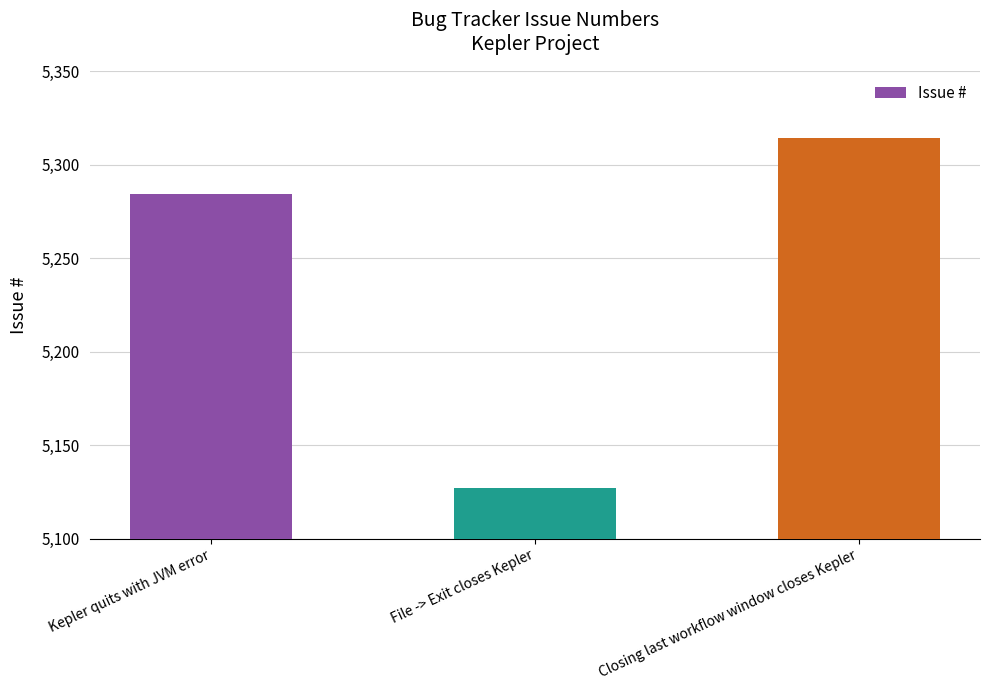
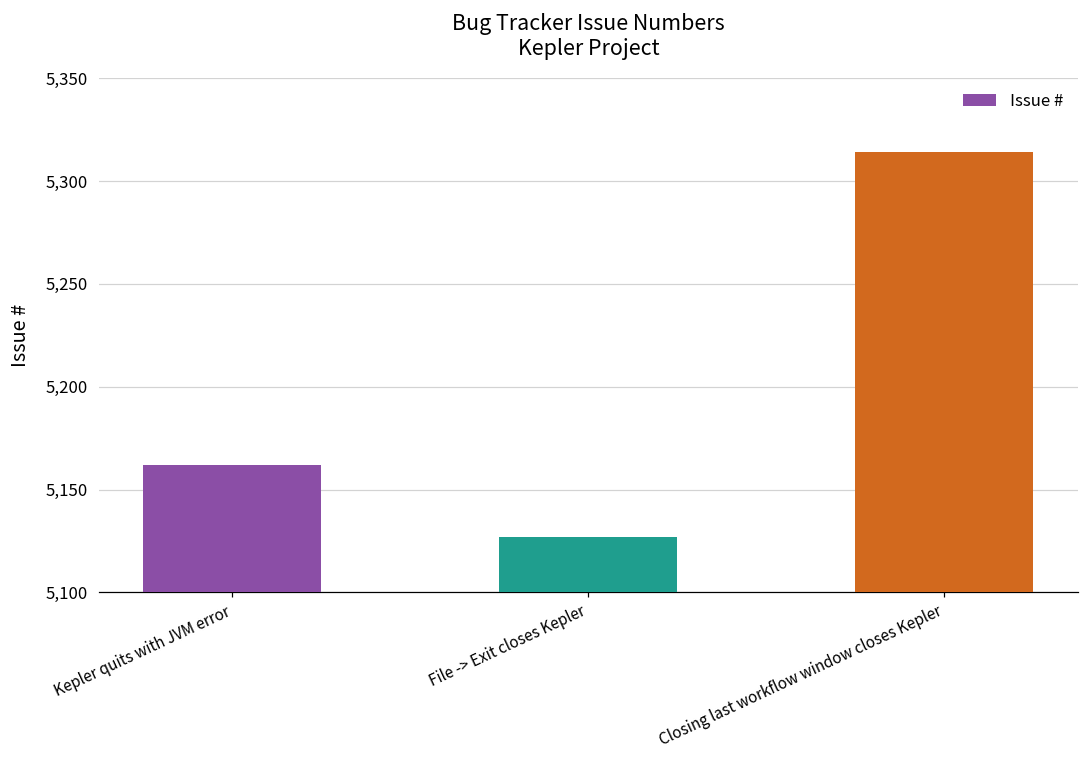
  {
-   "Kepler quits with JVM error": "5,284",
+   "Kepler quits with JVM error": "5,162",
    "File -> Exit closes Kepler": "5,127",
    "Closing last workflow window closes Kepler": "5,314"
  }
